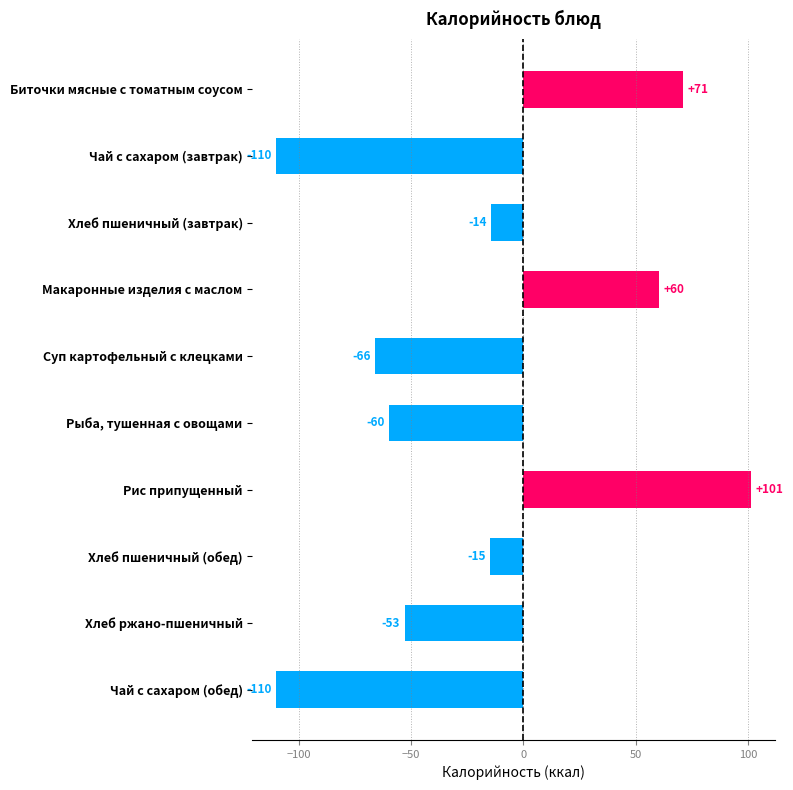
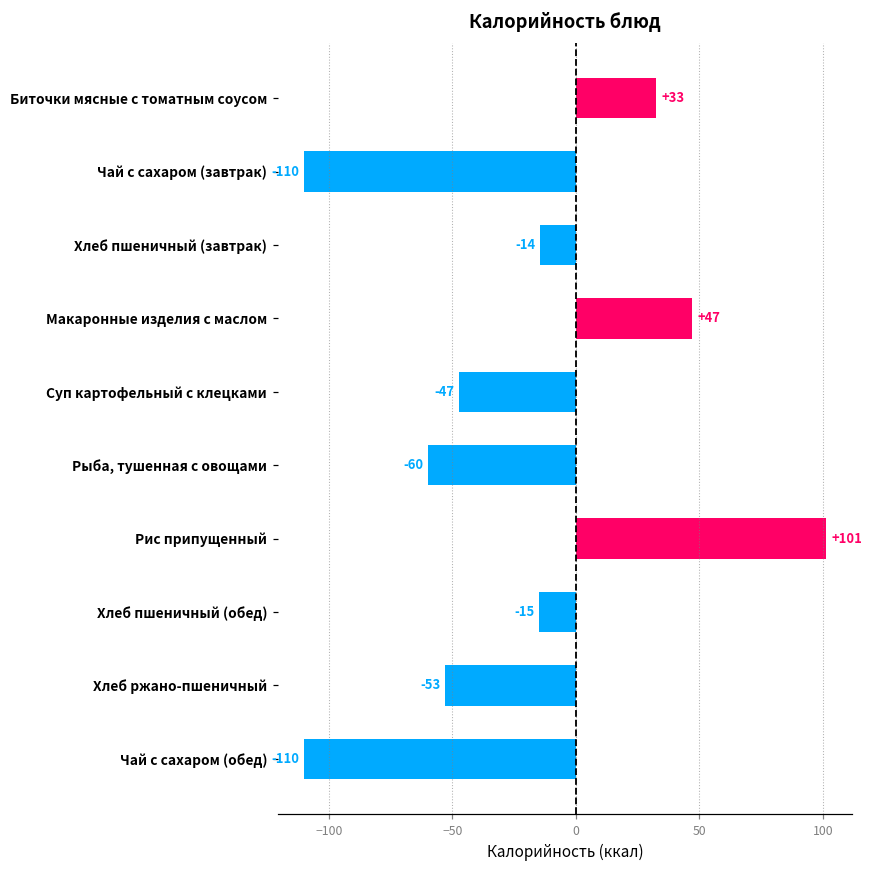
  {
-   "Биточки мясные с томатным соусом": "+71",
+   "Биточки мясные с томатным соусом": "+33",
    "Чай с сахаром (завтрак)": "-110",
    "Хлеб пшеничный (завтрак)": "-14",
-   "Макаронные изделия с маслом": "+60",
-   "Суп картофельный с клецками": "-66",
+   "Макаронные изделия с маслом": "+47",
+   "Суп картофельный с клецками": "-47",
    "Рыба, тушенная с овощами": "-60",
    "Рис припущенный": "+101",
    "Хлеб пшеничный (обед)": "-15",
    "Хлеб ржано-пшеничный": "-53",
    "Чай с сахаром (обед)": "-110"
  }
